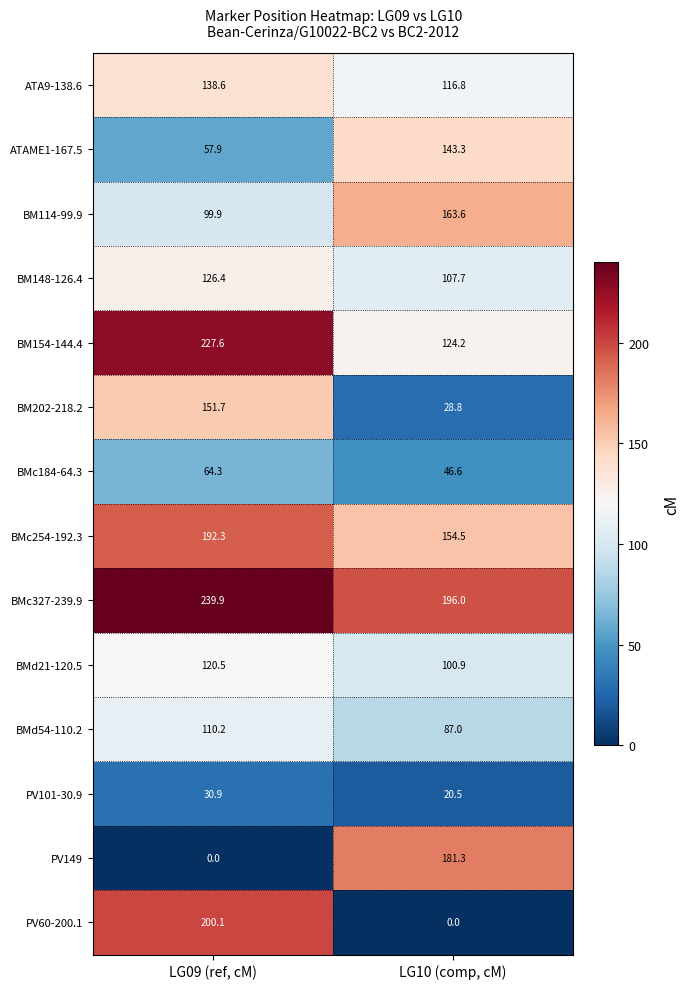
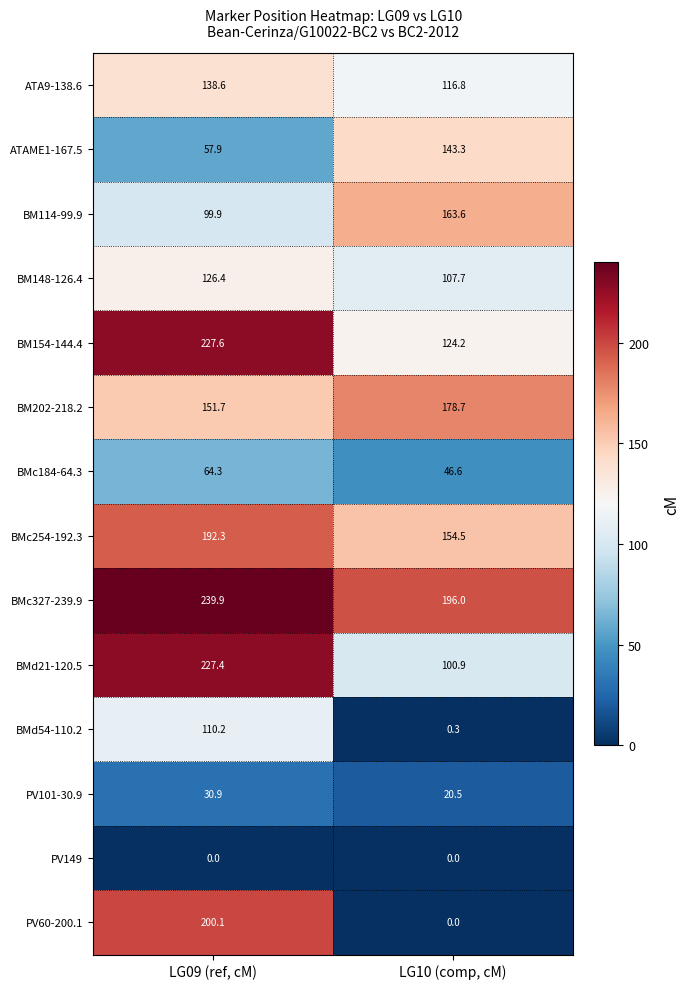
  {
    "ATA9-138.6": {
      "LG09 (ref, cM)": 138.6,
      "LG10 (comp, cM)": 116.8
    },
    "ATAME1-167.5": {
      "LG09 (ref, cM)": 57.9,
      "LG10 (comp, cM)": 143.3
    },
    "BM114-99.9": {
      "LG09 (ref, cM)": 99.9,
      "LG10 (comp, cM)": 163.6
    },
    "BM148-126.4": {
      "LG09 (ref, cM)": 126.4,
      "LG10 (comp, cM)": 107.7
    },
    "BM154-144.4": {
      "LG09 (ref, cM)": 227.6,
      "LG10 (comp, cM)": 124.2
    },
    "BM202-218.2": {
      "LG09 (ref, cM)": 151.7,
-     "LG10 (comp, cM)": 28.8
+     "LG10 (comp, cM)": 178.7
    },
    "BMc184-64.3": {
      "LG09 (ref, cM)": 64.3,
      "LG10 (comp, cM)": 46.6
    },
    "BMc254-192.3": {
      "LG09 (ref, cM)": 192.3,
      "LG10 (comp, cM)": 154.5
    },
    "BMc327-239.9": {
      "LG09 (ref, cM)": 239.9,
      "LG10 (comp, cM)": 196.0
    },
    "BMd21-120.5": {
-     "LG09 (ref, cM)": 120.5,
+     "LG09 (ref, cM)": 227.4,
      "LG10 (comp, cM)": 100.9
    },
    "BMd54-110.2": {
      "LG09 (ref, cM)": 110.2,
-     "LG10 (comp, cM)": 87.0
+     "LG10 (comp, cM)": 0.3
    },
    "PV101-30.9": {
      "LG09 (ref, cM)": 30.9,
      "LG10 (comp, cM)": 20.5
    },
    "PV149": {
      "LG09 (ref, cM)": 0.0,
-     "LG10 (comp, cM)": 181.3
+     "LG10 (comp, cM)": 0.0
    },
    "PV60-200.1": {
      "LG09 (ref, cM)": 200.1,
      "LG10 (comp, cM)": 0.0
    }
  }
